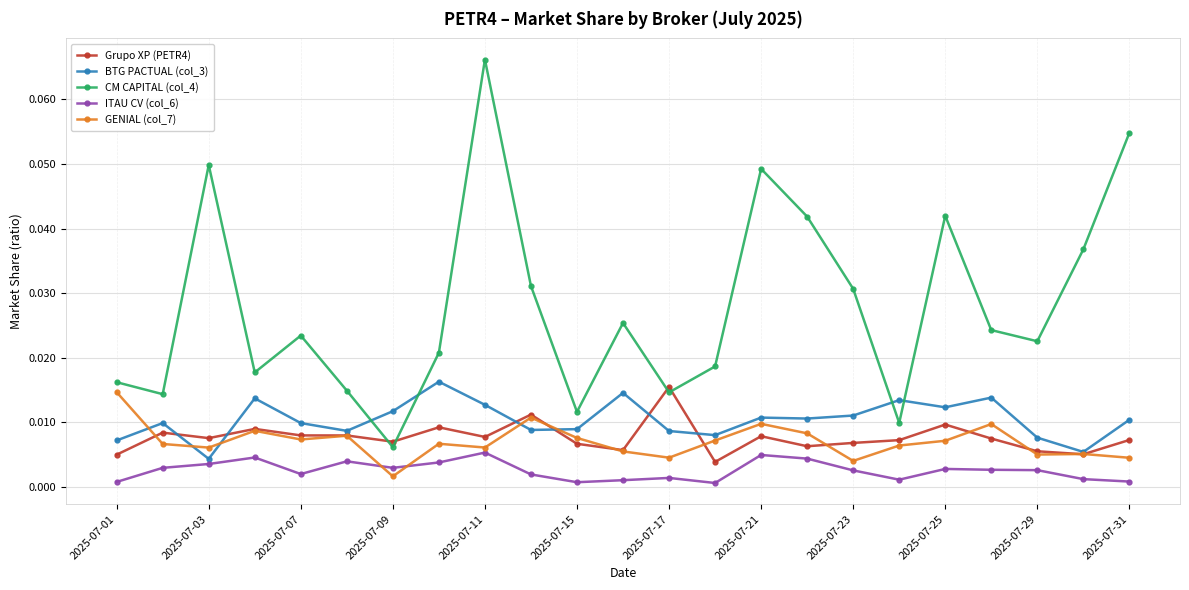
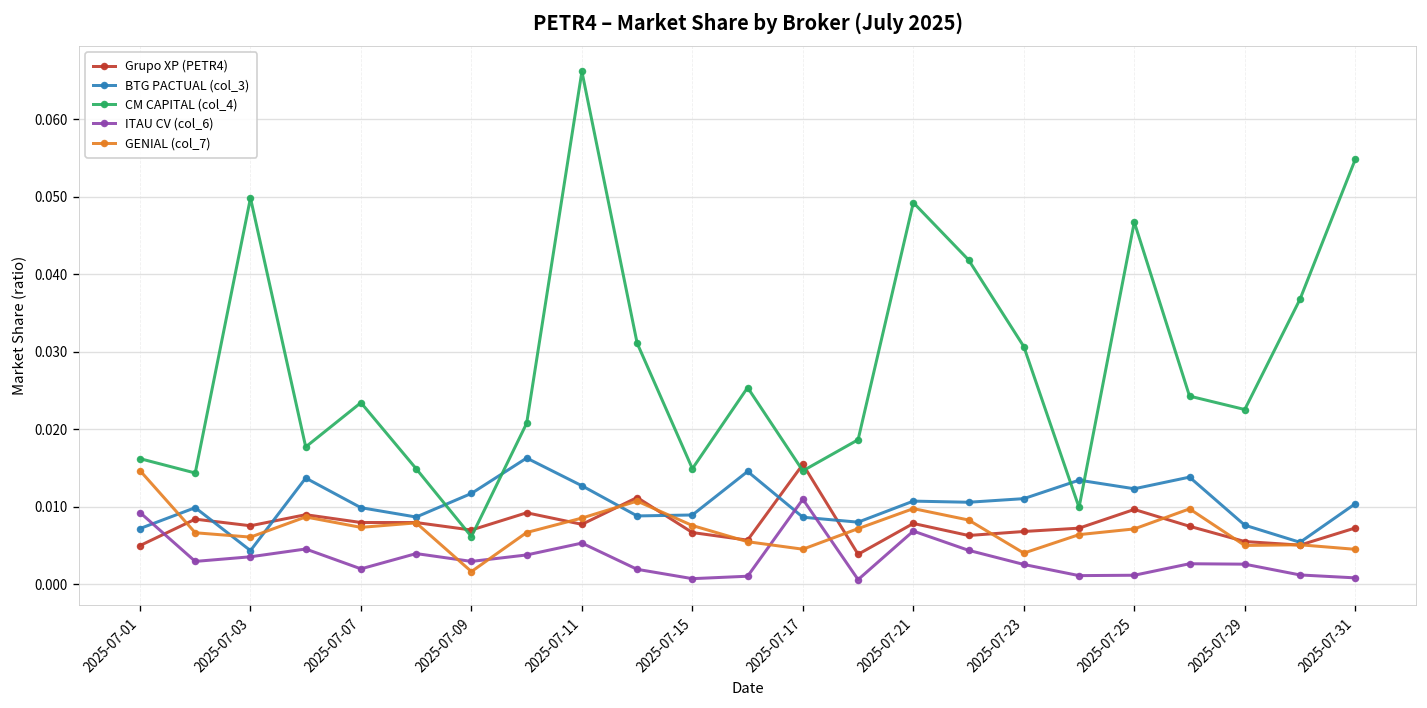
  {
    "Grupo XP (PETR4)": {
      "2025-07-01": 0.005,
      "2025-07-03": 0.008,
      "2025-07-07": 0.008,
      "2025-07-09": 0.007,
      "2025-07-11": 0.008,
      "2025-07-15": 0.007,
      "2025-07-17": 0.015,
      "2025-07-21": 0.008,
      "2025-07-23": 0.007,
      "2025-07-25": 0.010,
      "2025-07-29": 0.006,
      "2025-07-31": 0.007
    },
    "BTG PACTUAL (col_3)": {
      "2025-07-01": 0.007,
      "2025-07-03": 0.004,
      "2025-07-07": 0.010,
      "2025-07-09": 0.012,
      "2025-07-11": 0.013,
      "2025-07-15": 0.009,
      "2025-07-17": 0.009,
      "2025-07-21": 0.011,
      "2025-07-23": 0.011,
      "2025-07-25": 0.012,
      "2025-07-29": 0.008,
      "2025-07-31": 0.010
    },
    "CM CAPITAL (col_4)": {
      "2025-07-01": 0.016,
      "2025-07-03": 0.050,
      "2025-07-07": 0.023,
      "2025-07-09": 0.006,
      "2025-07-11": 0.066,
-     "2025-07-15": 0.012,
+     "2025-07-15": 0.015,
      "2025-07-17": 0.015,
      "2025-07-21": 0.049,
      "2025-07-23": 0.031,
-     "2025-07-25": 0.042,
+     "2025-07-25": 0.047,
      "2025-07-29": 0.023,
      "2025-07-31": 0.055
    },
    "ITAU CV (col_6)": {
-     "2025-07-01": 0.001,
+     "2025-07-01": 0.009,
      "2025-07-03": 0.004,
      "2025-07-07": 0.002,
      "2025-07-09": 0.003,
      "2025-07-11": 0.005,
      "2025-07-15": 0.001,
-     "2025-07-17": 0.001,
-     "2025-07-21": 0.005,
+     "2025-07-17": 0.011,
+     "2025-07-21": 0.007,
      "2025-07-23": 0.003,
-     "2025-07-25": 0.003,
+     "2025-07-25": 0.001,
      "2025-07-29": 0.003,
      "2025-07-31": 0.001
    },
    "GENIAL (col_7)": {
      "2025-07-01": 0.015,
      "2025-07-03": 0.006,
      "2025-07-07": 0.007,
      "2025-07-09": 0.002,
-     "2025-07-11": 0.006,
+     "2025-07-11": 0.009,
      "2025-07-15": 0.008,
      "2025-07-17": 0.005,
      "2025-07-21": 0.010,
      "2025-07-23": 0.004,
      "2025-07-25": 0.007,
      "2025-07-29": 0.005,
      "2025-07-31": 0.005
    }
  }
